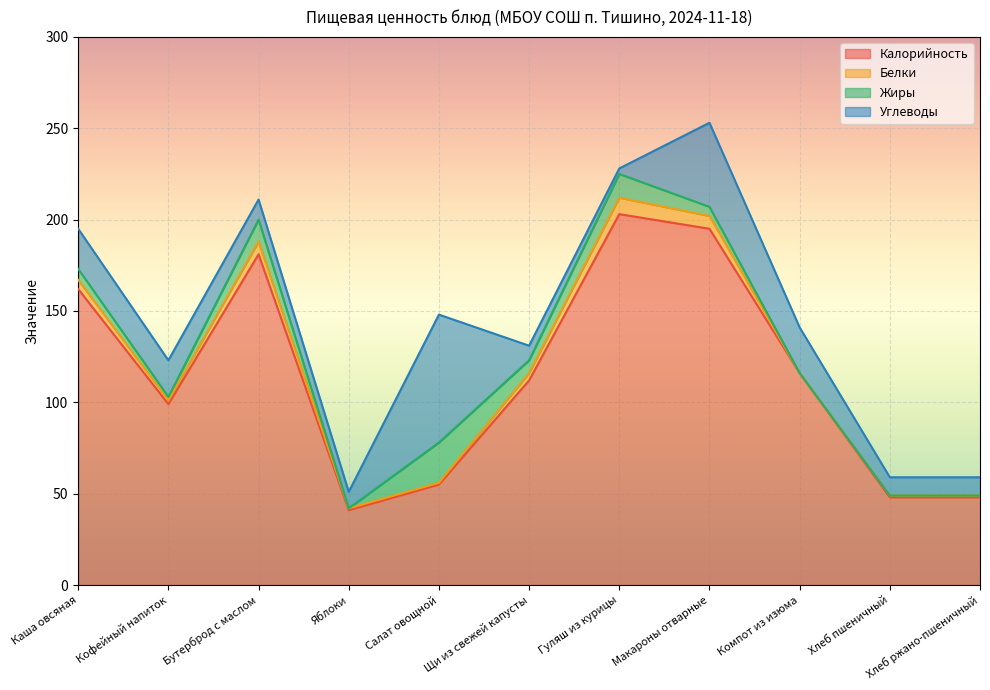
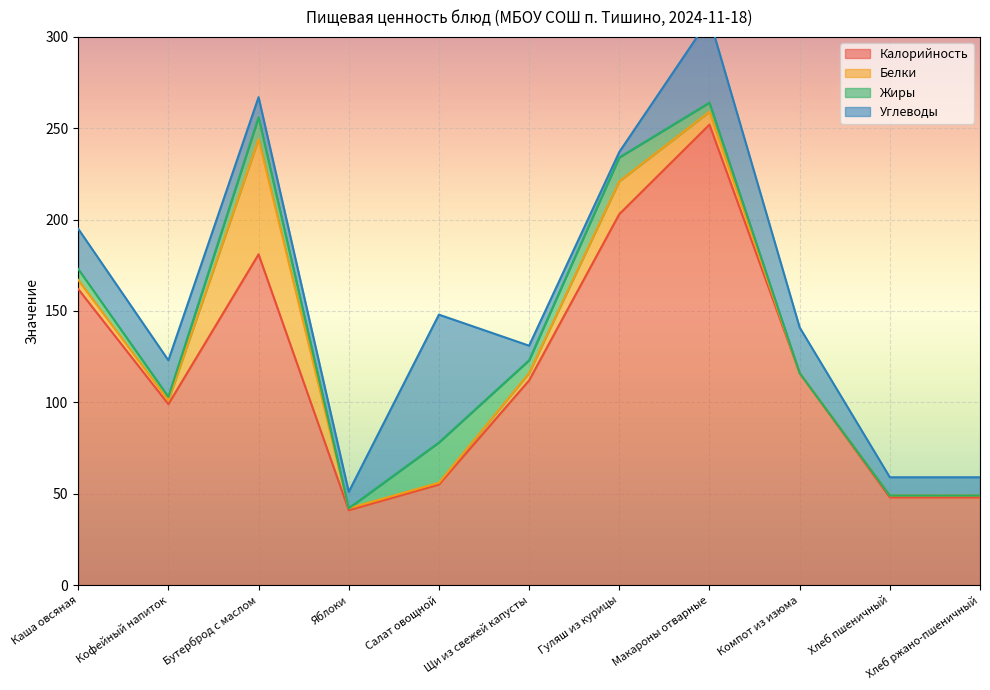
  {
    "Калорийность": {
      "Каша овсяная": 162,
      "Кофейный напиток": 99,
      "Бутерброд с маслом": 181,
      "Щи из свежей капусты": 112,
      "Гуляш из курицы": 203,
-     "Макароны отварные": 195
+     "Макароны отварные": 252
    },
    "Белки": {
      "Каша овсяная": 5,
      "Кофейный напиток": 2,
-     "Бутерброд с маслом": 7,
+     "Бутерброд с маслом": 63,
      "Щи из свежей капусты": 4,
-     "Гуляш из курицы": 9,
+     "Гуляш из курицы": 18,
      "Макароны отварные": 7
    },
    "Жиры": {
      "Каша овсяная": 6,
      "Кофейный напиток": 2,
      "Бутерброд с маслом": 12,
      "Салат овощной": 22,
      "Щи из свежей капусты": 7,
      "Гуляш из курицы": 13,
      "Макароны отварные": 5
    },
    "Углеводы": {
      "Каша овсяная": 22,
      "Кофейный напиток": 20,
      "Бутерброд с маслом": 11,
      "Яблоки": 9,
      "Салат овощной": 70,
      "Щи из свежей капусты": 8,
      "Гуляш из курицы": 3,
      "Компот из изюма": 25,
      "Хлеб пшеничный": 10,
      "Хлеб ржано-пшеничный": 10
    }
  }
